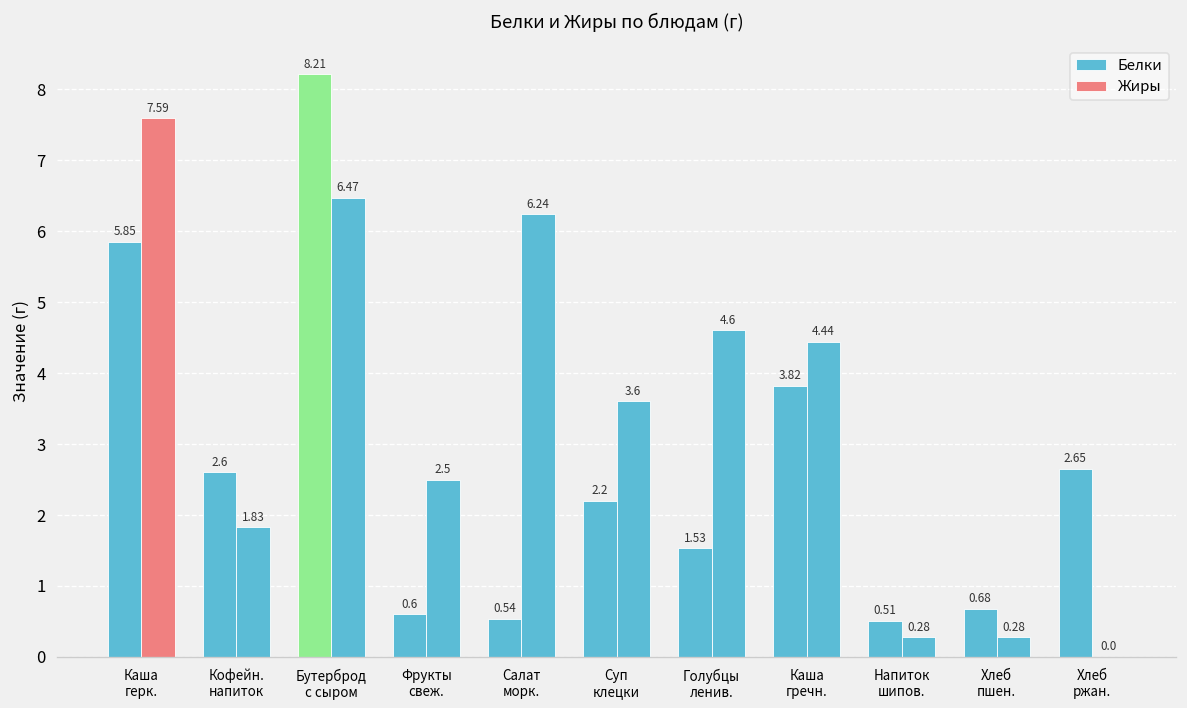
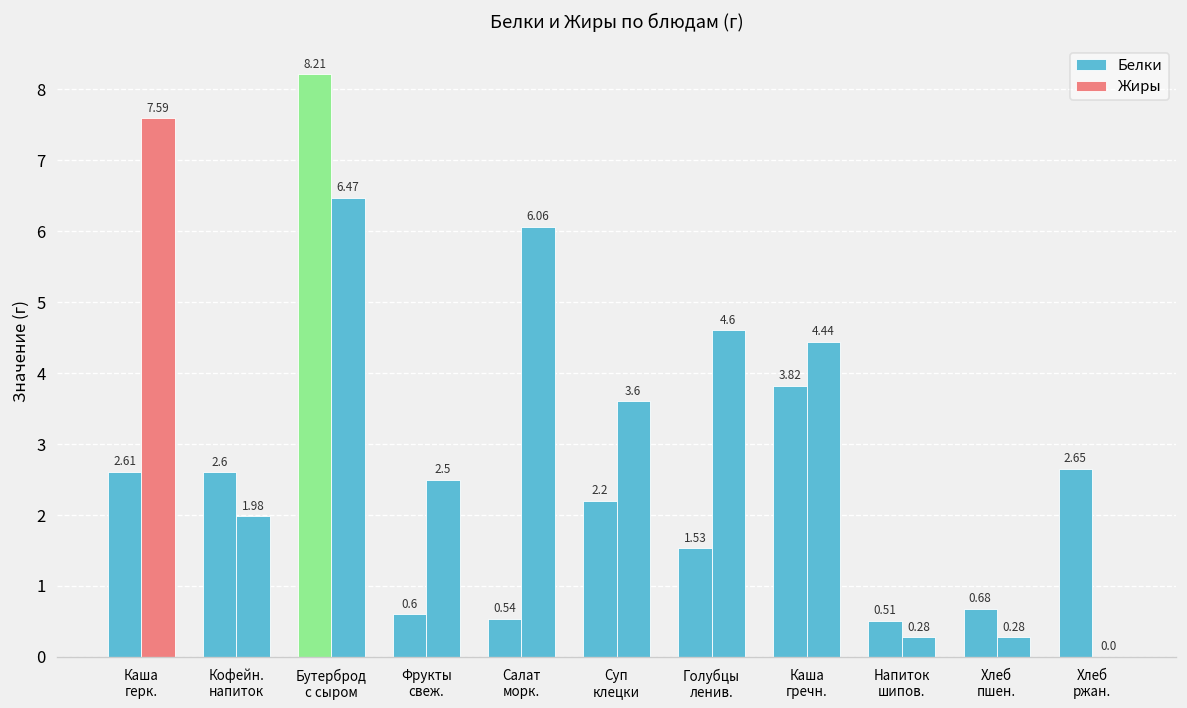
  {
    "Белки": {
-     "Каша герк.": 5.85,
+     "Каша герк.": 2.61,
      "Кофейн. напиток": 2.6,
      "Бутерброд с сыром": 8.21,
      "Фрукты свеж.": 0.6,
      "Салат морк.": 0.54,
      "Суп клецки": 2.2,
      "Голубцы ленив.": 1.53,
      "Каша гречн.": 3.82,
      "Напиток шипов.": 0.51,
      "Хлеб пшен.": 0.68,
      "Хлеб ржан.": 2.65
    },
    "Жиры": {
      "Каша герк.": 7.59,
-     "Кофейн. напиток": 1.83,
+     "Кофейн. напиток": 1.98,
      "Бутерброд с сыром": 6.47,
      "Фрукты свеж.": 2.5,
-     "Салат морк.": 6.24,
+     "Салат морк.": 6.06,
      "Суп клецки": 3.6,
      "Голубцы ленив.": 4.6,
      "Каша гречн.": 4.44,
      "Напиток шипов.": 0.28,
      "Хлеб пшен.": 0.28,
      "Хлеб ржан.": 0.0
    }
  }
